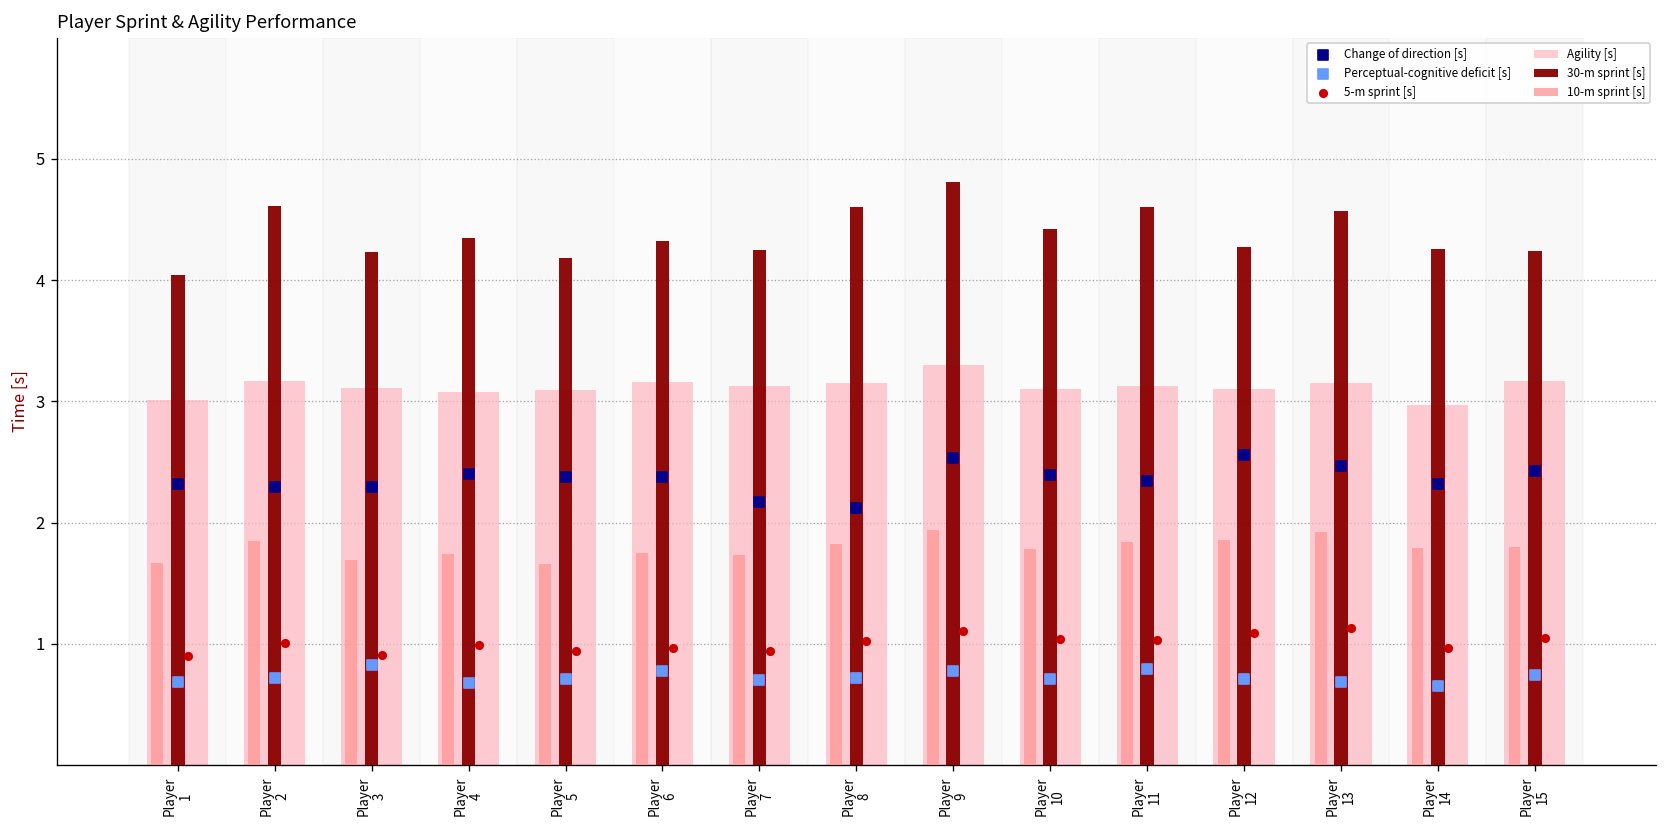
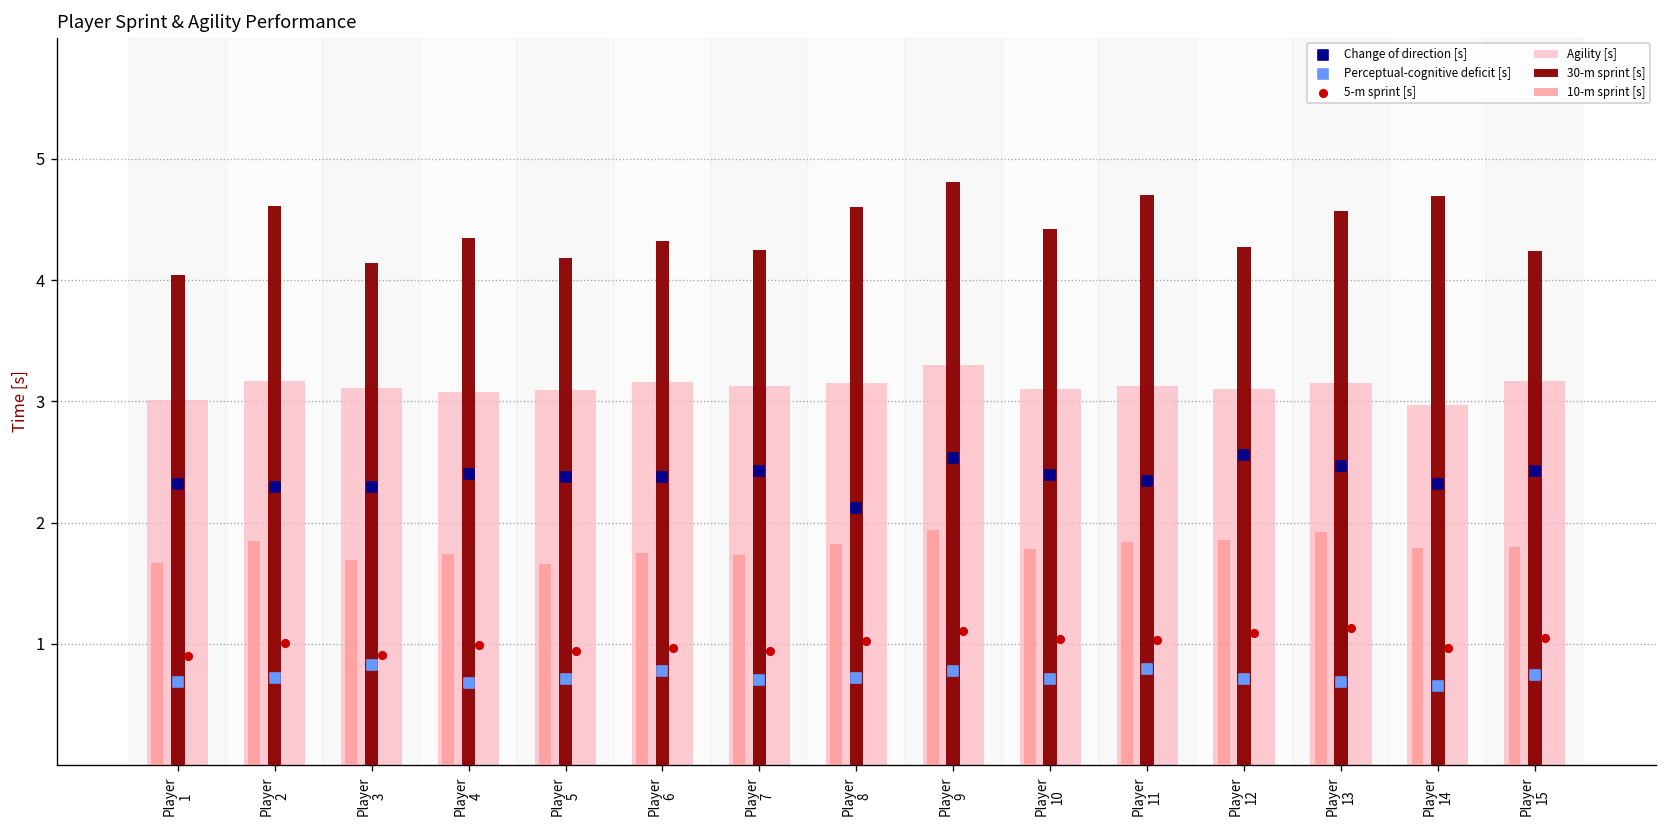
  {
    "Change of direction [s]": {
-     "Player 7": 2.17
+     "Player 7": 2.43
    },
    "30-m sprint [s]": {
      "Player 1": 4.04,
      "Player 2": 4.61,
-     "Player 3": 4.23,
+     "Player 3": 4.14,
      "Player 4": 4.35,
      "Player 5": 4.18,
      "Player 6": 4.32,
      "Player 7": 4.25,
      "Player 8": 4.60,
      "Player 9": 4.81,
      "Player 10": 4.42,
-     "Player 11": 4.6,
+     "Player 11": 4.7,
      "Player 12": 4.27,
      "Player 13": 4.57,
-     "Player 14": 4.26,
+     "Player 14": 4.69,
      "Player 15": 4.24
    }
  }
